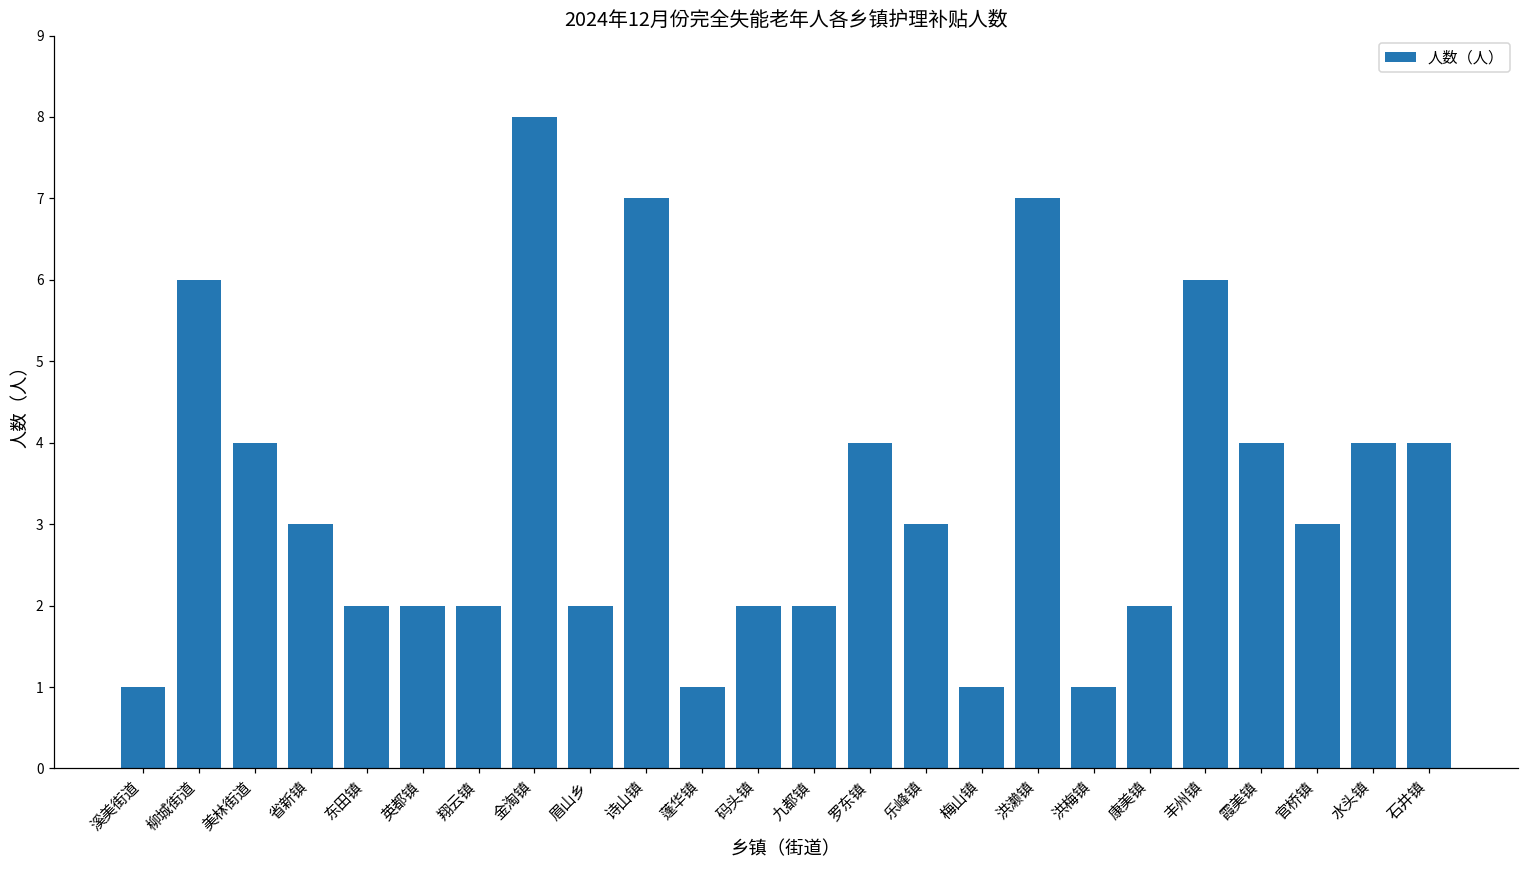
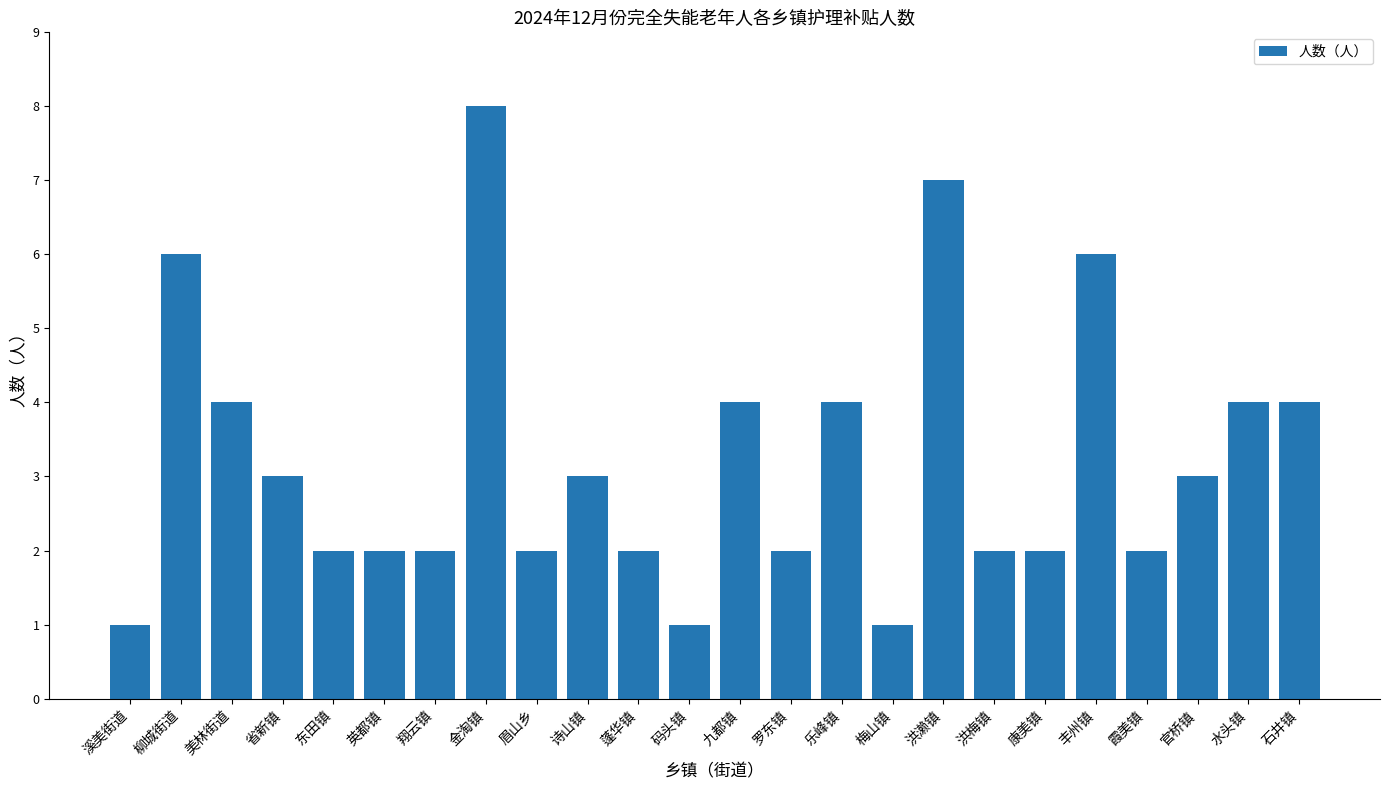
  {
    "溪美街道": 1,
    "柳城街道": 6,
    "美林街道": 4,
    "省新镇": 3,
    "东田镇": 2,
    "英都镇": 2,
    "翔云镇": 2,
    "金淘镇": 8,
    "眉山乡": 2,
-   "诗山镇": 7,
-   "蓬华镇": 1,
-   "码头镇": 2,
-   "九都镇": 2,
-   "罗东镇": 4,
-   "乐峰镇": 3,
+   "诗山镇": 3,
+   "蓬华镇": 2,
+   "码头镇": 1,
+   "九都镇": 4,
+   "罗东镇": 2,
+   "乐峰镇": 4,
    "梅山镇": 1,
    "洪濑镇": 7,
-   "洪梅镇": 1,
+   "洪梅镇": 2,
    "康美镇": 2,
    "丰州镇": 6,
-   "霞美镇": 4,
+   "霞美镇": 2,
    "官桥镇": 3,
    "水头镇": 4,
    "石井镇": 4
  }
